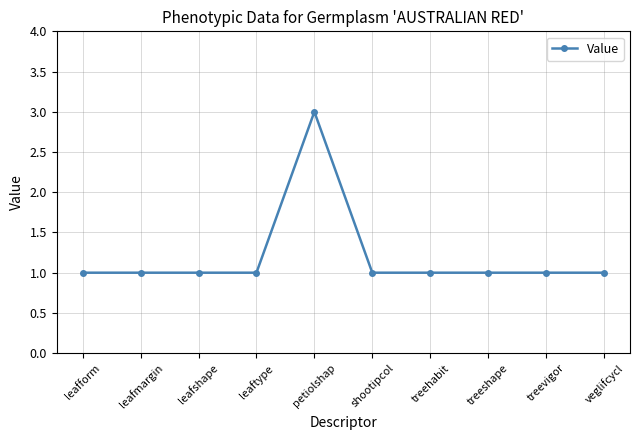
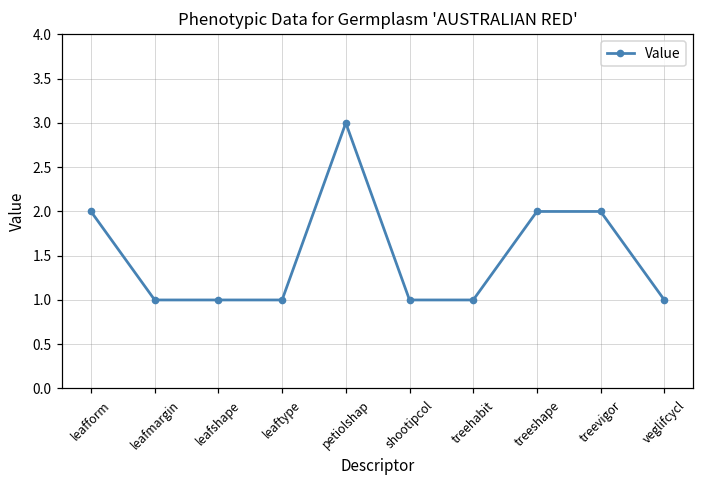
  {
-   "leafform": 1,
+   "leafform": 2,
    "leafmargin": 1,
    "leafshape": 1,
    "leaftype": 1,
    "petiolshap": 3,
    "shootipcol": 1,
    "treehabit": 1,
-   "treeshape": 1,
-   "treevigor": 1,
+   "treeshape": 2,
+   "treevigor": 2,
    "veglifcycl": 1
  }
